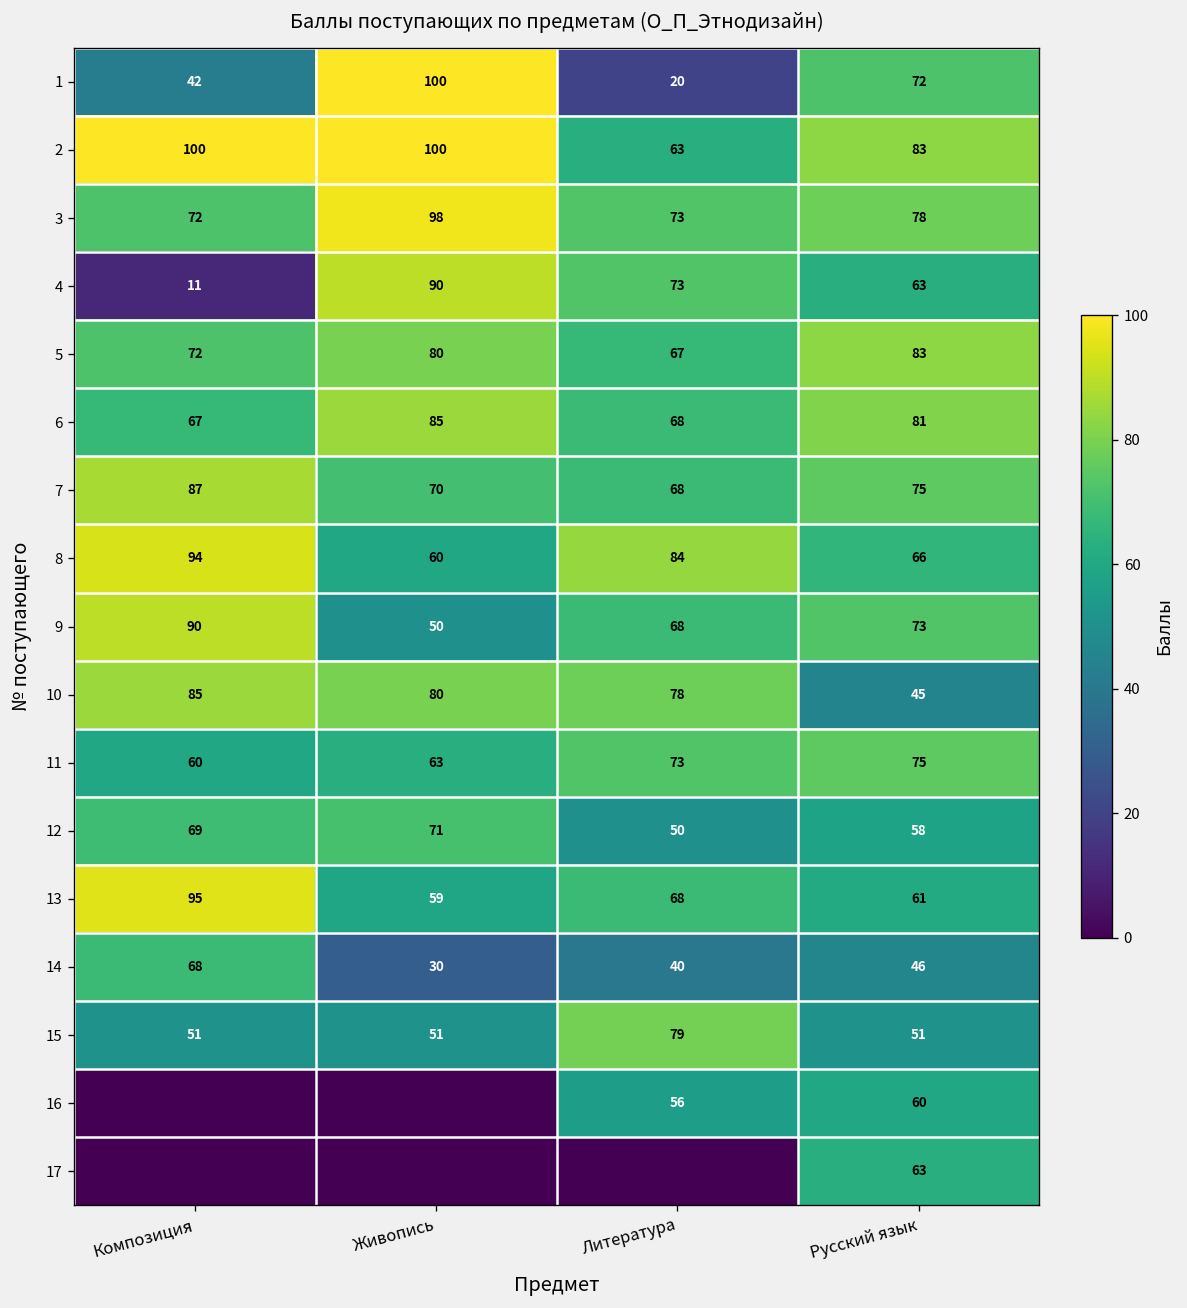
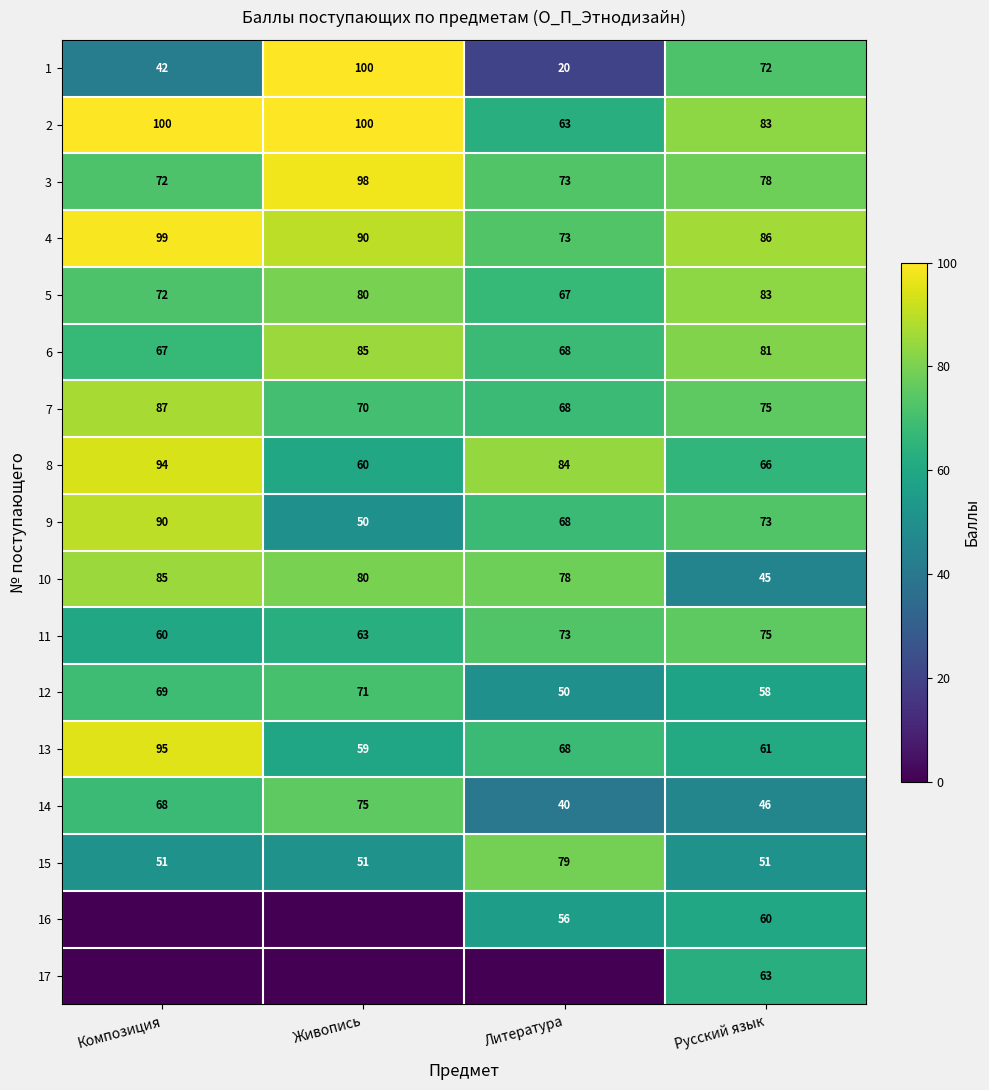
  {
    "1": {
      "Композиция": 42,
      "Живопись": 100,
      "Литература": 20,
      "Русский язык": 72
    },
    "2": {
      "Композиция": 100,
      "Живопись": 100,
      "Литература": 63,
      "Русский язык": 83
    },
    "3": {
      "Композиция": 72,
      "Живопись": 98,
      "Литература": 73,
      "Русский язык": 78
    },
    "4": {
-     "Композиция": 11,
+     "Композиция": 99,
      "Живопись": 90,
      "Литература": 73,
-     "Русский язык": 63
+     "Русский язык": 86
    },
    "5": {
      "Композиция": 72,
      "Живопись": 80,
      "Литература": 67,
      "Русский язык": 83
    },
    "6": {
      "Композиция": 67,
      "Живопись": 85,
      "Литература": 68,
      "Русский язык": 81
    },
    "7": {
      "Композиция": 87,
      "Живопись": 70,
      "Литература": 68,
      "Русский язык": 75
    },
    "8": {
      "Композиция": 94,
      "Живопись": 60,
      "Литература": 84,
      "Русский язык": 66
    },
    "9": {
      "Композиция": 90,
      "Живопись": 50,
      "Литература": 68,
      "Русский язык": 73
    },
    "10": {
      "Композиция": 85,
      "Живопись": 80,
      "Литература": 78,
      "Русский язык": 45
    },
    "11": {
      "Композиция": 60,
      "Живопись": 63,
      "Литература": 73,
      "Русский язык": 75
    },
    "12": {
      "Композиция": 69,
      "Живопись": 71,
      "Литература": 50,
      "Русский язык": 58
    },
    "13": {
      "Композиция": 95,
      "Живопись": 59,
      "Литература": 68,
      "Русский язык": 61
    },
    "14": {
      "Композиция": 68,
-     "Живопись": 30,
+     "Живопись": 75,
      "Литература": 40,
      "Русский язык": 46
    },
    "15": {
      "Композиция": 51,
      "Живопись": 51,
      "Литература": 79,
      "Русский язык": 51
    },
    "16": {
      "Литература": 56,
      "Русский язык": 60
    },
    "17": {
      "Русский язык": 63
    }
  }
